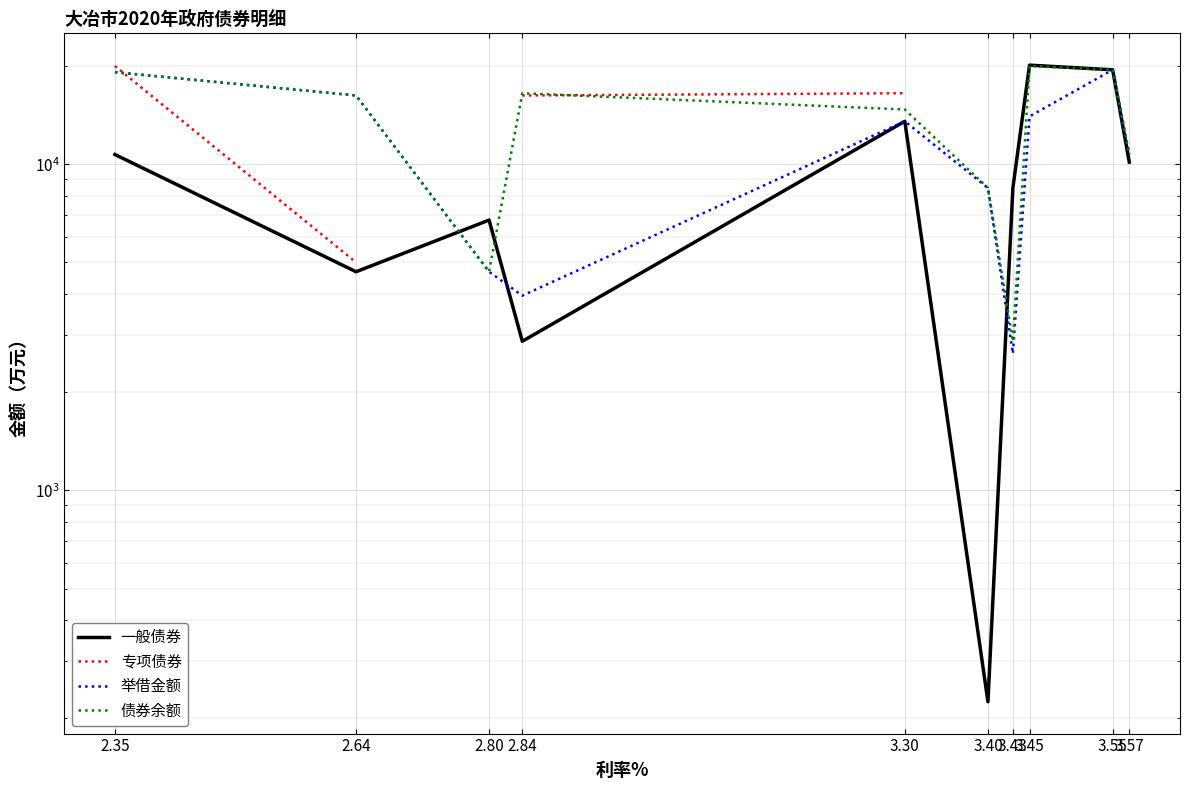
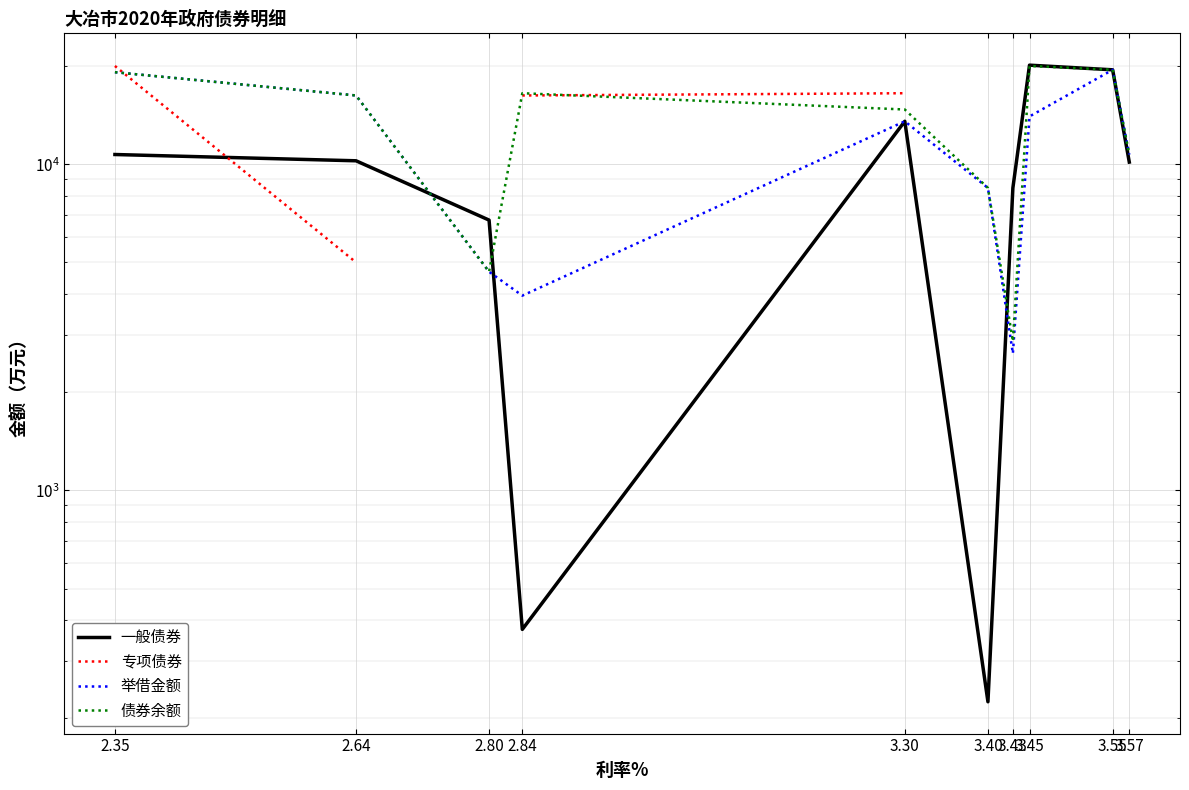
  {
    "一般债券": {
      "2.35": 10700,
-     "2.64": 4700,
+     "2.64": 10200,
      "2.80": 6700,
-     "2.84": 2900
+     "2.84": 380
    },
    "专项债券": {
      "2.35": 20000,
      "2.64": 5000,
      "3.30": 17000
    },
    "举借金额": {
      "2.84": 4000
    },
    "债券余额": {
      "3.30": 15000
    }
  }
